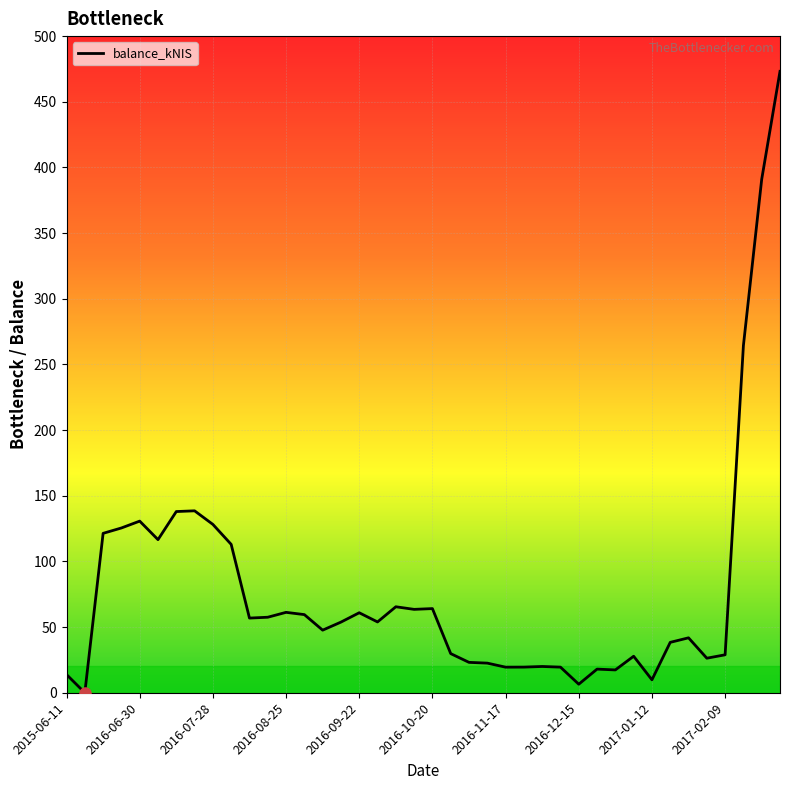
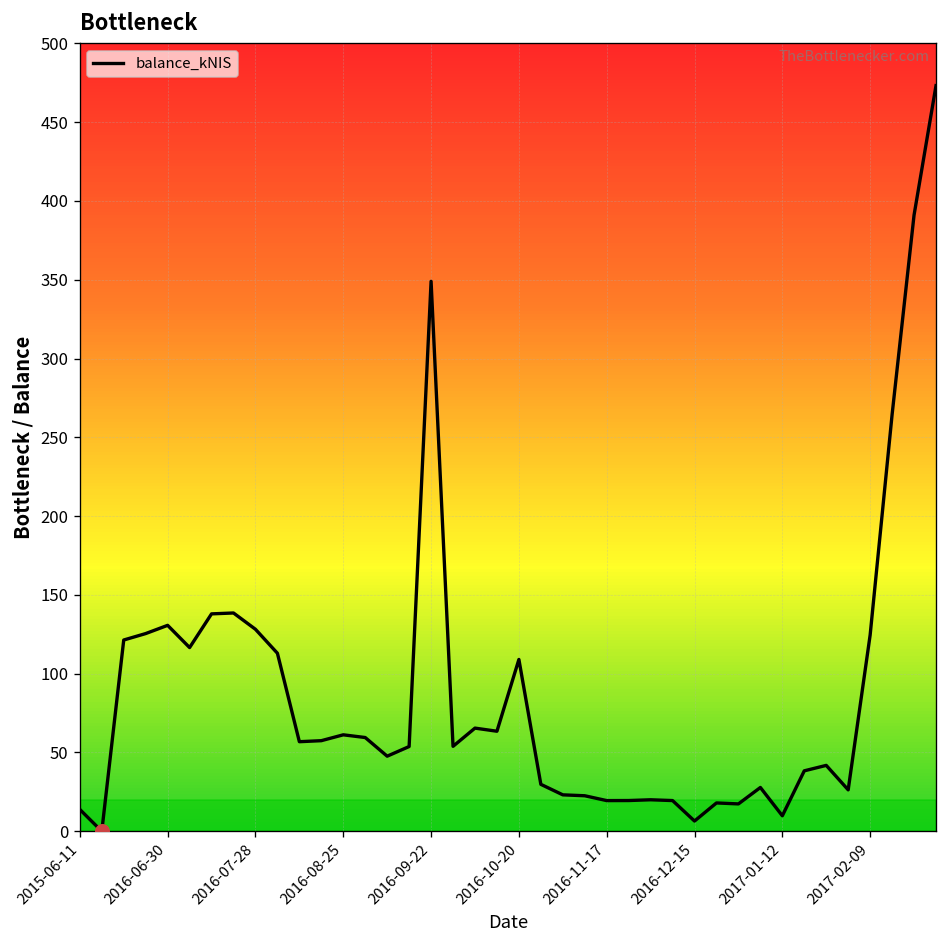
  {
    "balance_kNIS": {
      "2016-06-30": 131,
      "2016-07-28": 128,
      "2016-08-25": 61,
-     "2016-09-22": 61,
-     "2016-10-20": 64,
-     "2017-02-09": 29
+     "2016-09-22": 349,
+     "2016-10-20": 109,
+     "2017-02-09": 125
    }
  }
